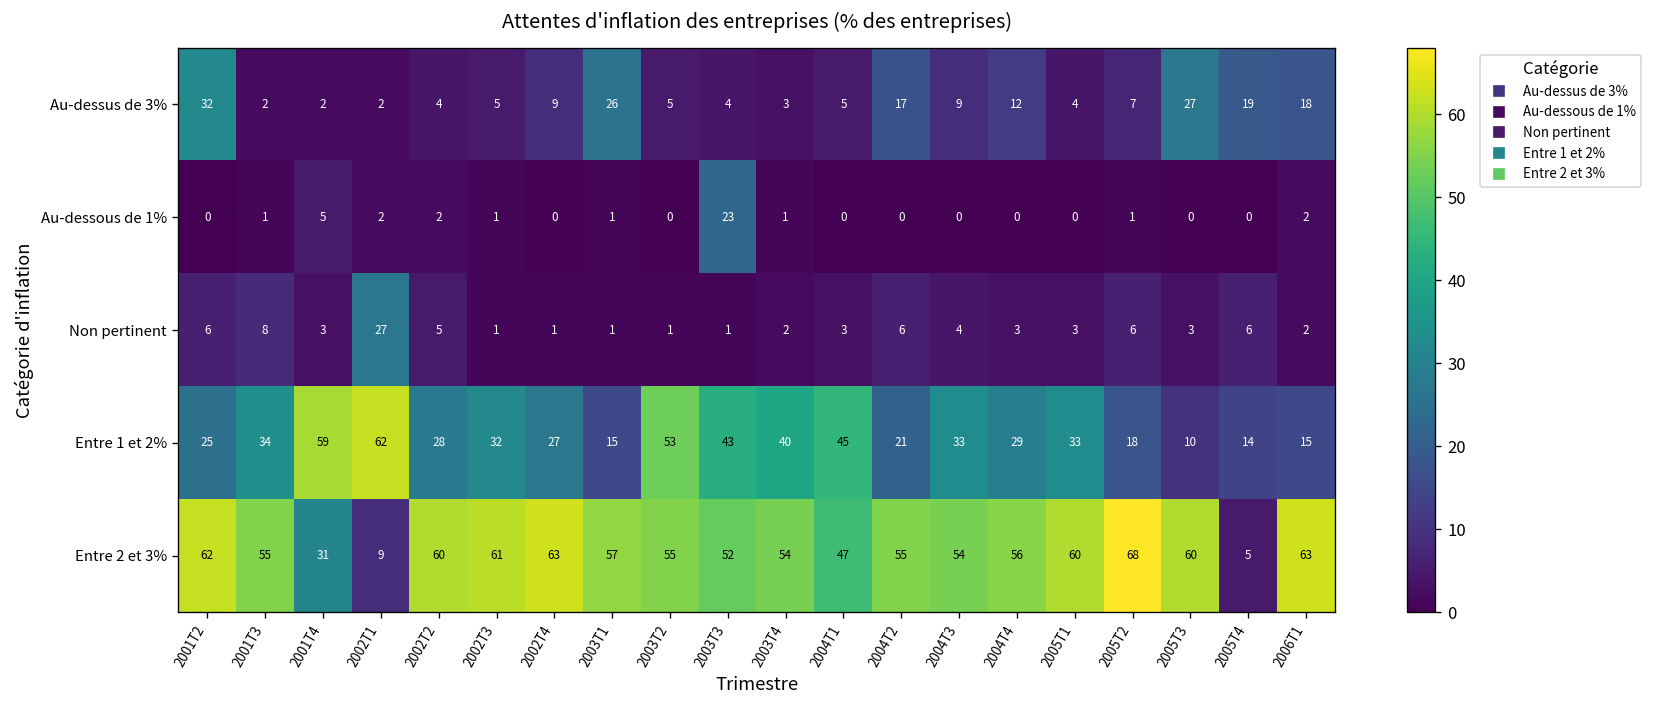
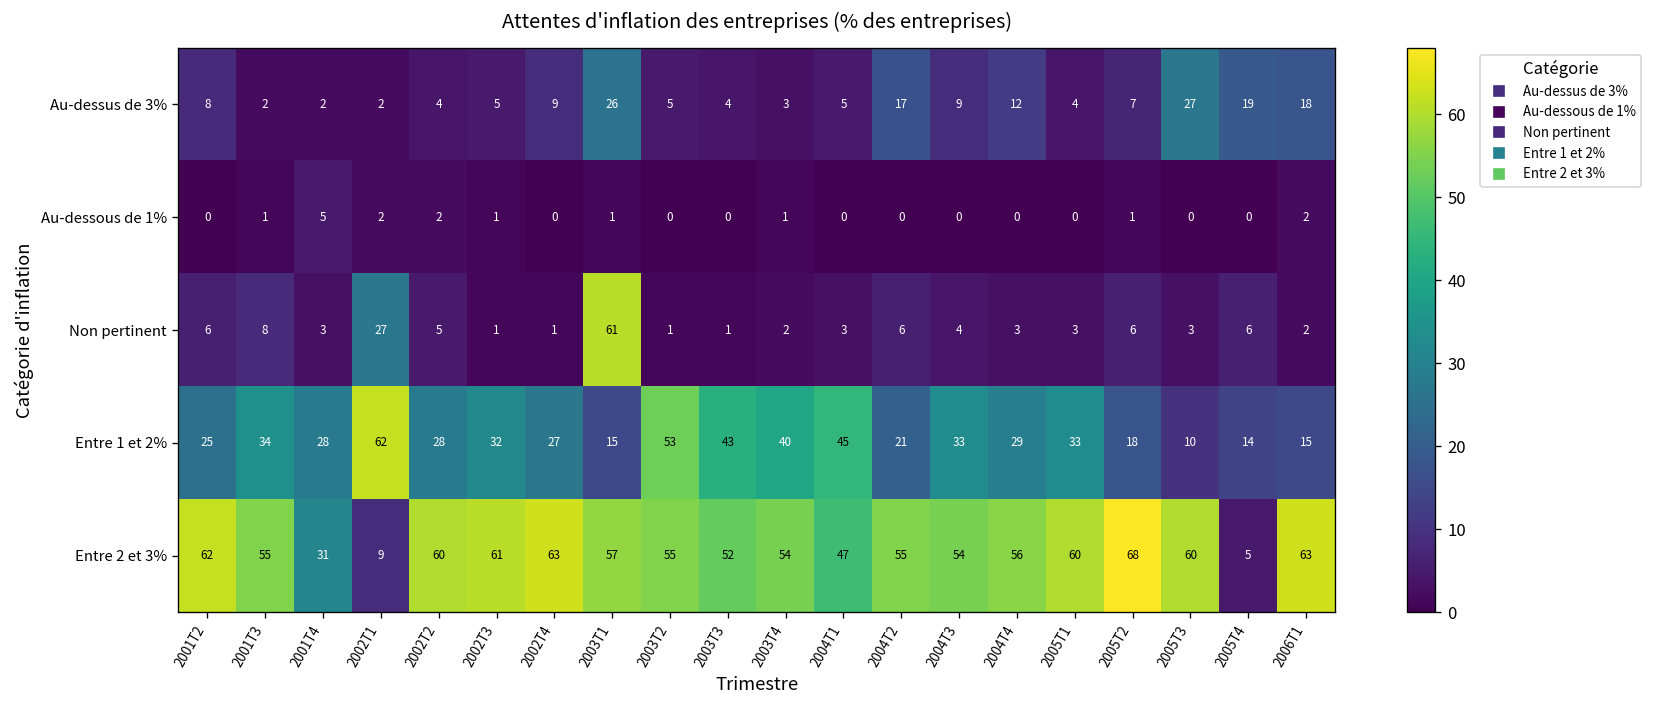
  {
    "Au-dessus de 3%": {
-     "2001T2": 32,
+     "2001T2": 8,
      "2001T3": 2,
      "2001T4": 2,
      "2002T1": 2,
      "2002T2": 4,
      "2002T3": 5,
      "2002T4": 9,
      "2003T1": 26,
      "2003T2": 5,
      "2003T3": 4,
      "2003T4": 3,
      "2004T1": 5,
      "2004T2": 17,
      "2004T3": 9,
      "2004T4": 12,
      "2005T1": 4,
      "2005T2": 7,
      "2005T3": 27,
      "2005T4": 19,
      "2006T1": 18
    },
    "Au-dessous de 1%": {
      "2001T2": 0,
      "2001T3": 1,
      "2001T4": 5,
      "2002T1": 2,
      "2002T2": 2,
      "2002T3": 1,
      "2002T4": 0,
      "2003T1": 1,
      "2003T2": 0,
-     "2003T3": 23,
+     "2003T3": 0,
      "2003T4": 1,
      "2004T1": 0,
      "2004T2": 0,
      "2004T3": 0,
      "2004T4": 0,
      "2005T1": 0,
      "2005T2": 1,
      "2005T3": 0,
      "2005T4": 0,
      "2006T1": 2
    },
    "Non pertinent": {
      "2001T2": 6,
      "2001T3": 8,
      "2001T4": 3,
      "2002T1": 27,
      "2002T2": 5,
      "2002T3": 1,
      "2002T4": 1,
-     "2003T1": 1,
+     "2003T1": 61,
      "2003T2": 1,
      "2003T3": 1,
      "2003T4": 2,
      "2004T1": 3,
      "2004T2": 6,
      "2004T3": 4,
      "2004T4": 3,
      "2005T1": 3,
      "2005T2": 6,
      "2005T3": 3,
      "2005T4": 6,
      "2006T1": 2
    },
    "Entre 1 et 2%": {
      "2001T2": 25,
      "2001T3": 34,
-     "2001T4": 59,
+     "2001T4": 28,
      "2002T1": 62,
      "2002T2": 28,
      "2002T3": 32,
      "2002T4": 27,
      "2003T1": 15,
      "2003T2": 53,
      "2003T3": 43,
      "2003T4": 40,
      "2004T1": 45,
      "2004T2": 21,
      "2004T3": 33,
      "2004T4": 29,
      "2005T1": 33,
      "2005T2": 18,
      "2005T3": 10,
      "2005T4": 14,
      "2006T1": 15
    },
    "Entre 2 et 3%": {
      "2001T2": 62,
      "2001T3": 55,
      "2001T4": 31,
      "2002T1": 9,
      "2002T2": 60,
      "2002T3": 61,
      "2002T4": 63,
      "2003T1": 57,
      "2003T2": 55,
      "2003T3": 52,
      "2003T4": 54,
      "2004T1": 47,
      "2004T2": 55,
      "2004T3": 54,
      "2004T4": 56,
      "2005T1": 60,
      "2005T2": 68,
      "2005T3": 60,
      "2005T4": 5,
      "2006T1": 63
    }
  }
